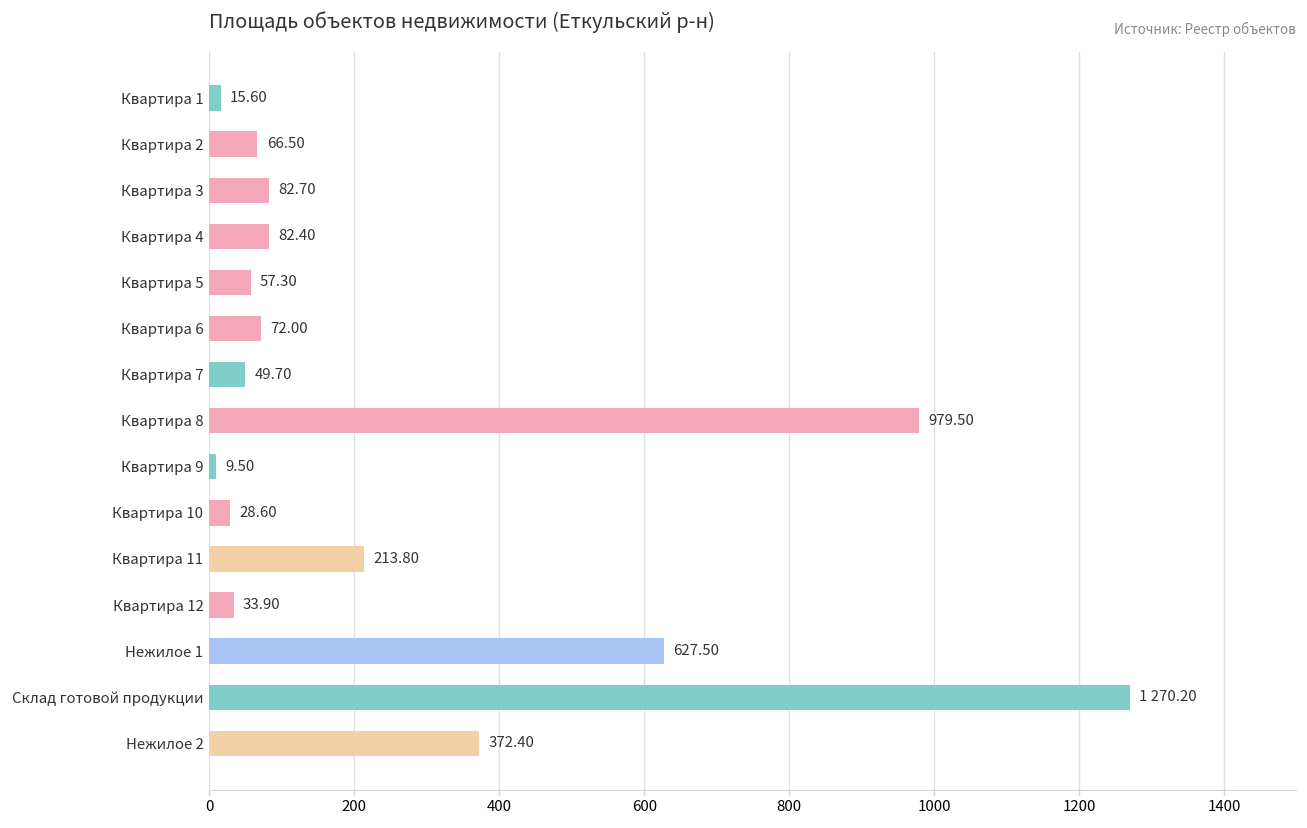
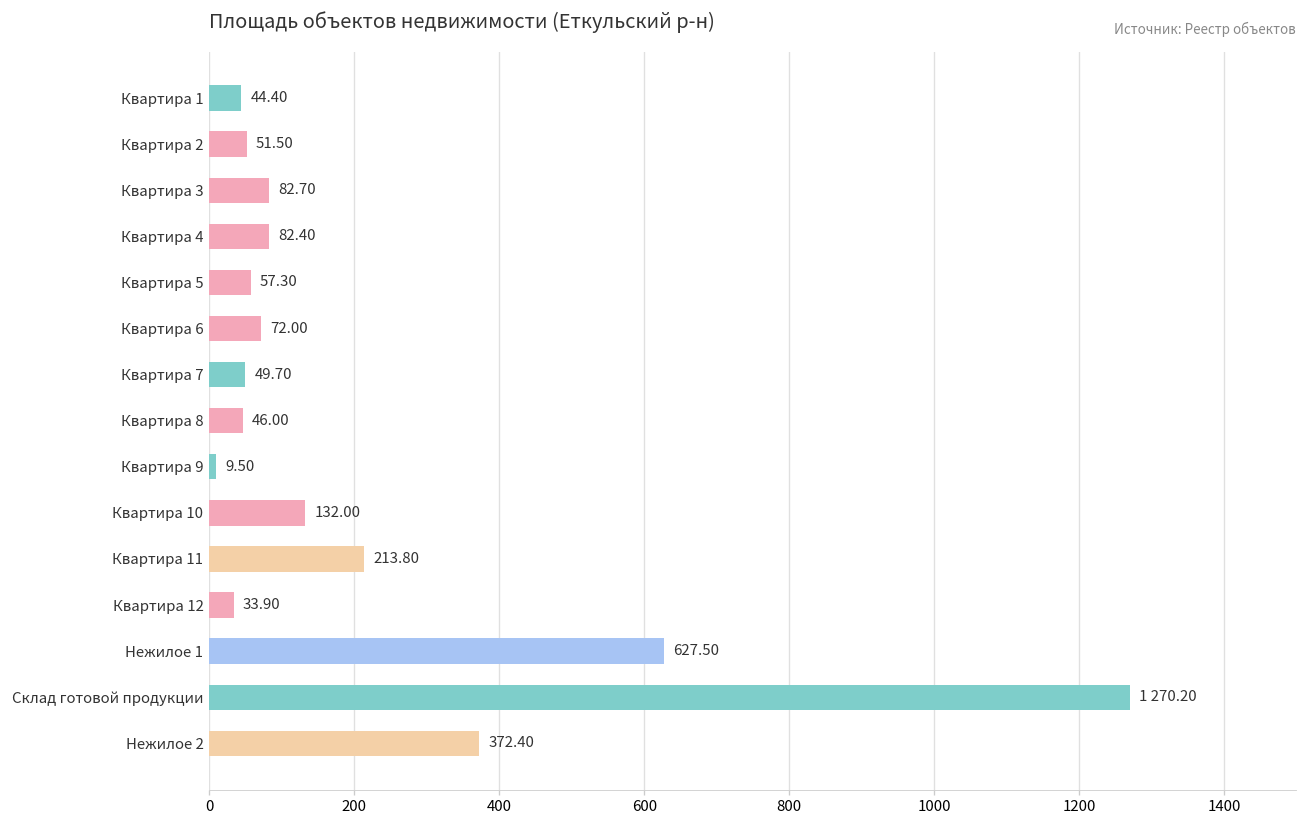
  {
-   "Квартира 1": 15.60,
-   "Квартира 2": 66.50,
+   "Квартира 1": 44.40,
+   "Квартира 2": 51.50,
    "Квартира 3": 82.70,
    "Квартира 4": 82.40,
    "Квартира 5": 57.30,
    "Квартира 6": 72.00,
    "Квартира 7": 49.70,
-   "Квартира 8": 979.50,
+   "Квартира 8": 46.00,
    "Квартира 9": 9.50,
-   "Квартира 10": 28.60,
+   "Квартира 10": 132.00,
    "Квартира 11": 213.80,
    "Квартира 12": 33.90,
    "Нежилое 1": 627.50,
    "Нежилое 2": 372.40
  }
